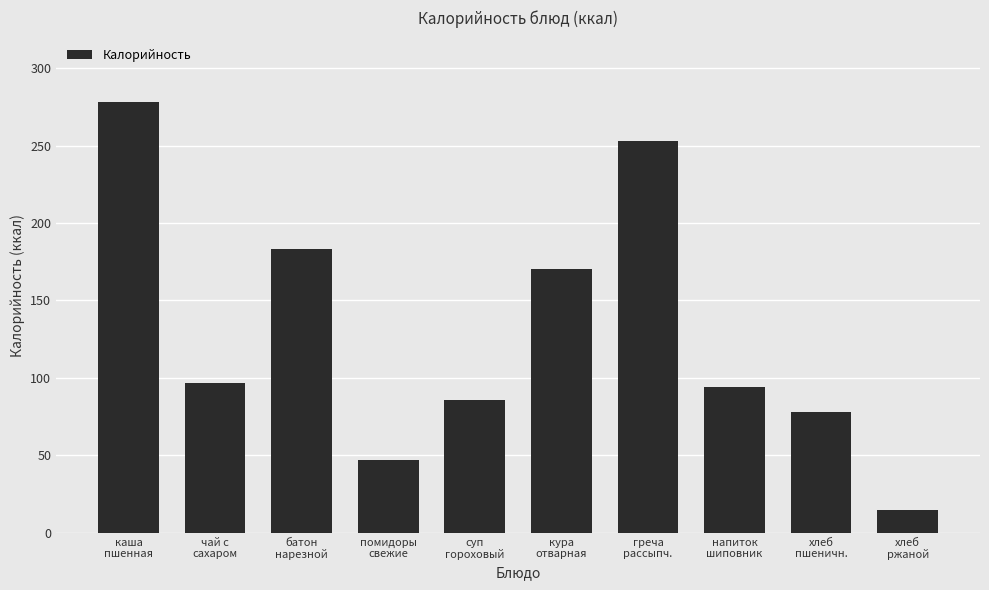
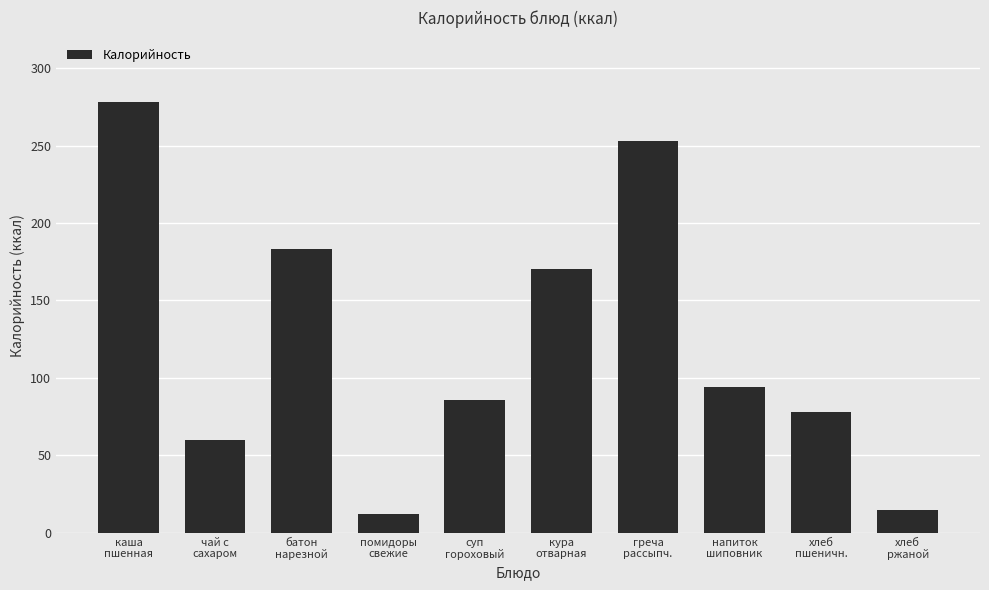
  {
    "каша пшенная": 278,
-   "чай с сахаром": 97,
+   "чай с сахаром": 60,
    "батон нарезной": 183,
-   "помидоры свежие": 47,
+   "помидоры свежие": 12,
    "суп гороховый": 86,
    "кура отварная": 170,
    "греча рассыпч.": 253,
    "напиток шиповник": 94,
    "хлеб пшеничн.": 78,
    "хлеб ржаной": 15
  }
